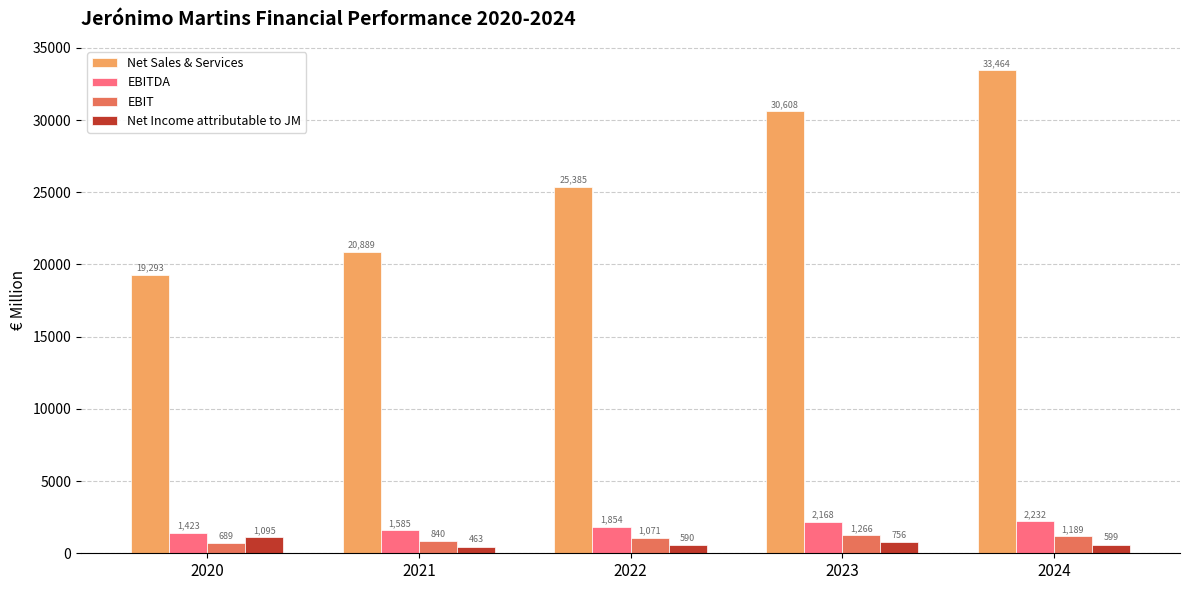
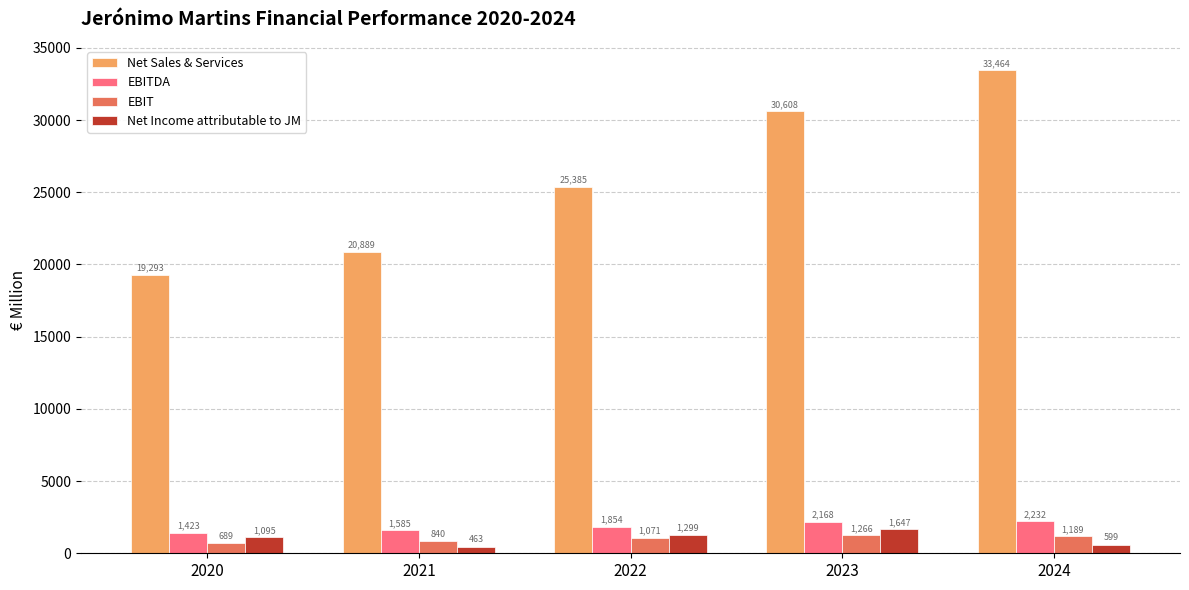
  {
    "Net Income attributable to JM": {
      "2020": "1,095",
      "2021": "463",
-     "2022": "590",
-     "2023": "756",
+     "2022": "1,299",
+     "2023": "1,647",
      "2024": "599"
    }
  }
